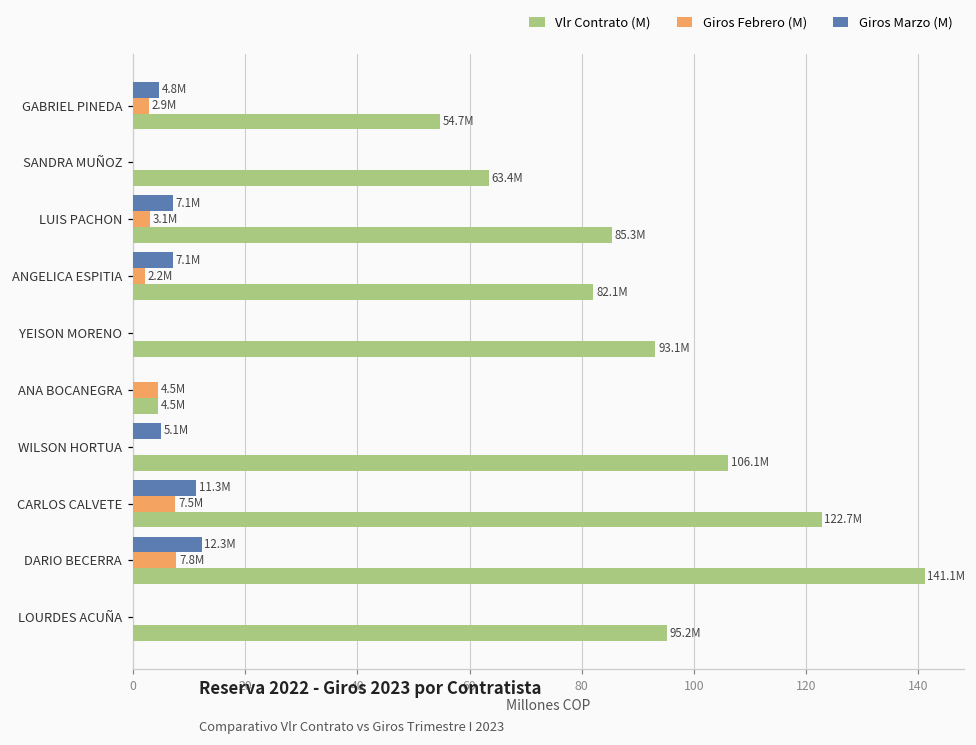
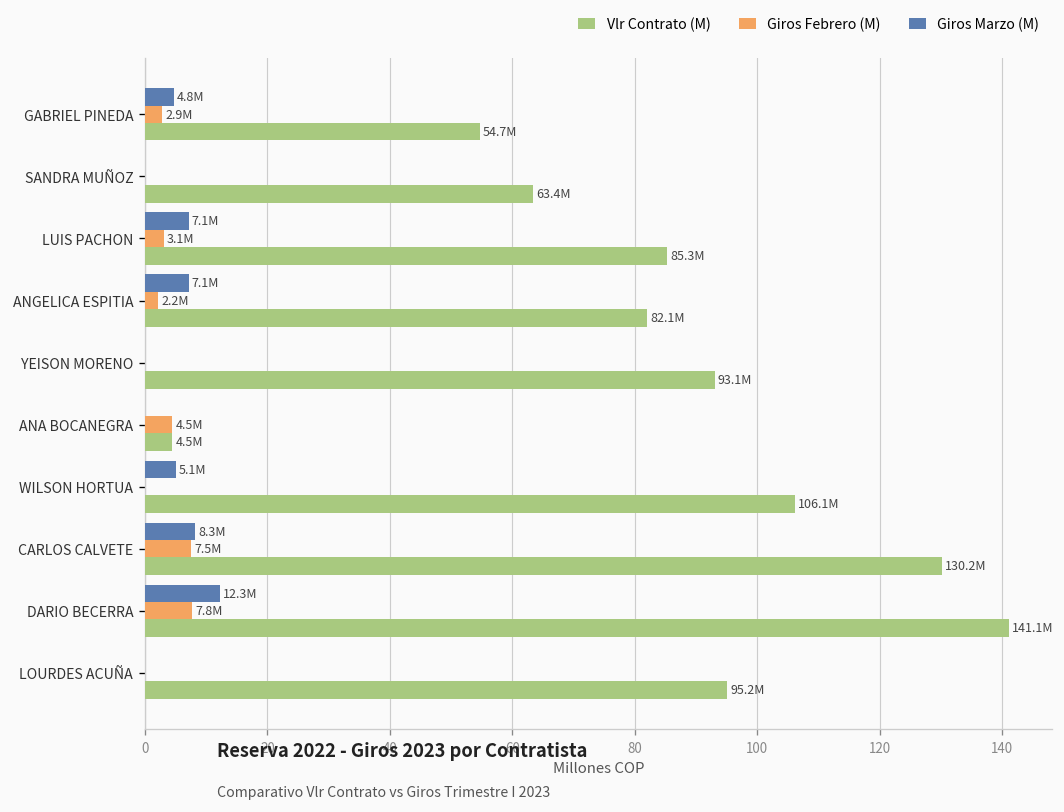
  {
    "Vlr Contrato (M)": {
      "GABRIEL PINEDA": "54.7M",
      "SANDRA MUÑOZ": "63.4M",
      "LUIS PACHON": "85.3M",
      "ANGELICA ESPITIA": "82.1M",
      "YEISON MORENO": "93.1M",
      "ANA BOCANEGRA": "4.5M",
      "WILSON HORTUA": "106.1M",
-     "CARLOS CALVETE": "122.7M",
+     "CARLOS CALVETE": "130.2M",
      "DARIO BECERRA": "141.1M",
      "LOURDES ACUÑA": "95.2M"
    },
    "Giros Febrero (M)": {
      "GABRIEL PINEDA": "2.9M",
      "LUIS PACHON": "3.1M",
      "ANGELICA ESPITIA": "2.2M",
      "ANA BOCANEGRA": "4.5M",
      "CARLOS CALVETE": "7.5M",
      "DARIO BECERRA": "7.8M"
    },
    "Giros Marzo (M)": {
      "GABRIEL PINEDA": "4.8M",
      "LUIS PACHON": "7.1M",
      "ANGELICA ESPITIA": "7.1M",
      "WILSON HORTUA": "5.1M",
-     "CARLOS CALVETE": "11.3M",
+     "CARLOS CALVETE": "8.3M",
      "DARIO BECERRA": "12.3M"
    }
  }
